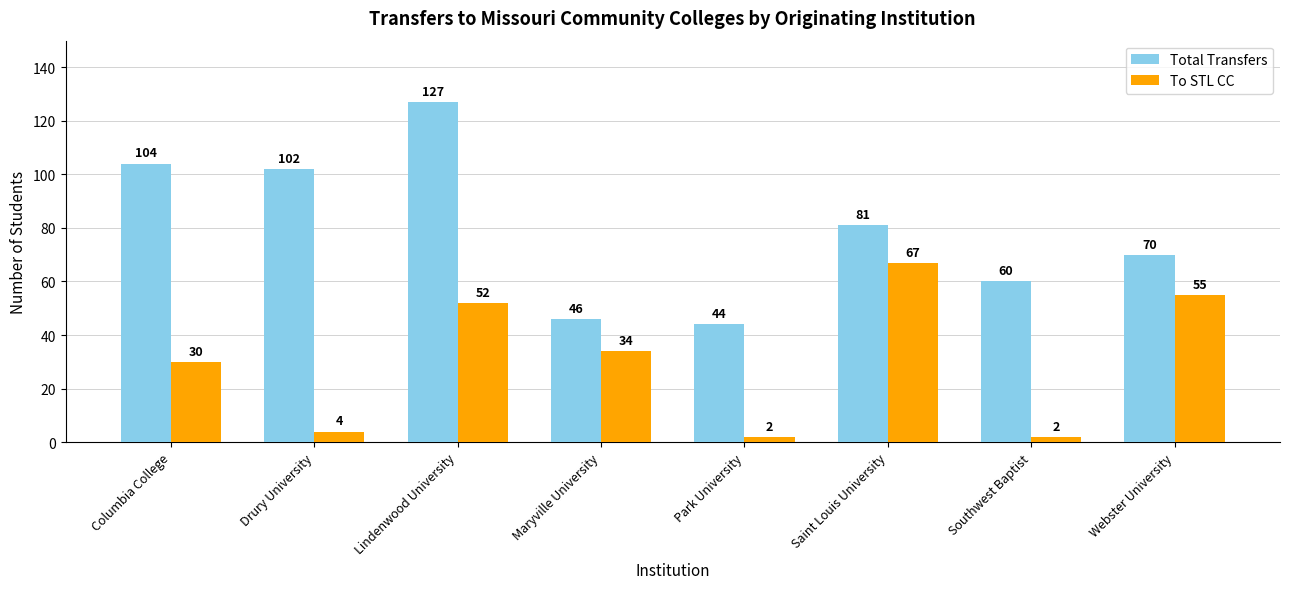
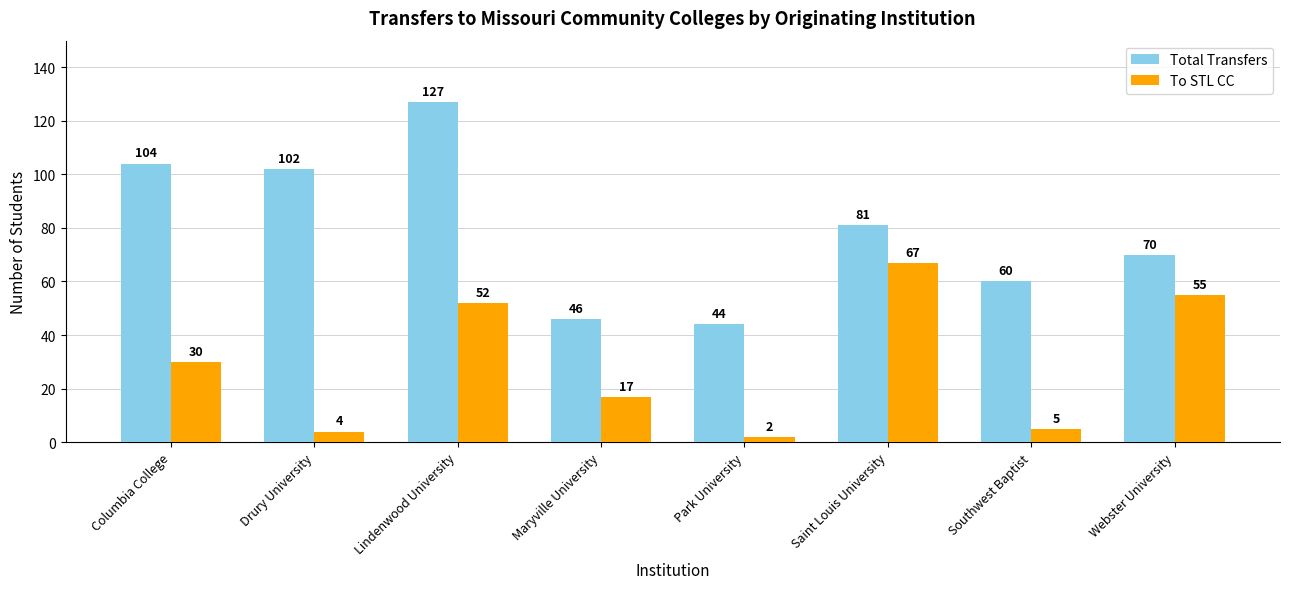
  {
    "Total Transfers": {
      "Columbia College": 104,
      "Drury University": 102,
      "Lindenwood University": 127,
      "Maryville University": 46,
      "Park University": 44,
      "Saint Louis University": 81,
      "Southwest Baptist": 60,
      "Webster University": 70
    },
    "To STL CC": {
      "Columbia College": 30,
      "Drury University": 4,
      "Lindenwood University": 52,
-     "Maryville University": 34,
+     "Maryville University": 17,
      "Park University": 2,
      "Saint Louis University": 67,
-     "Southwest Baptist": 2,
+     "Southwest Baptist": 5,
      "Webster University": 55
    }
  }
